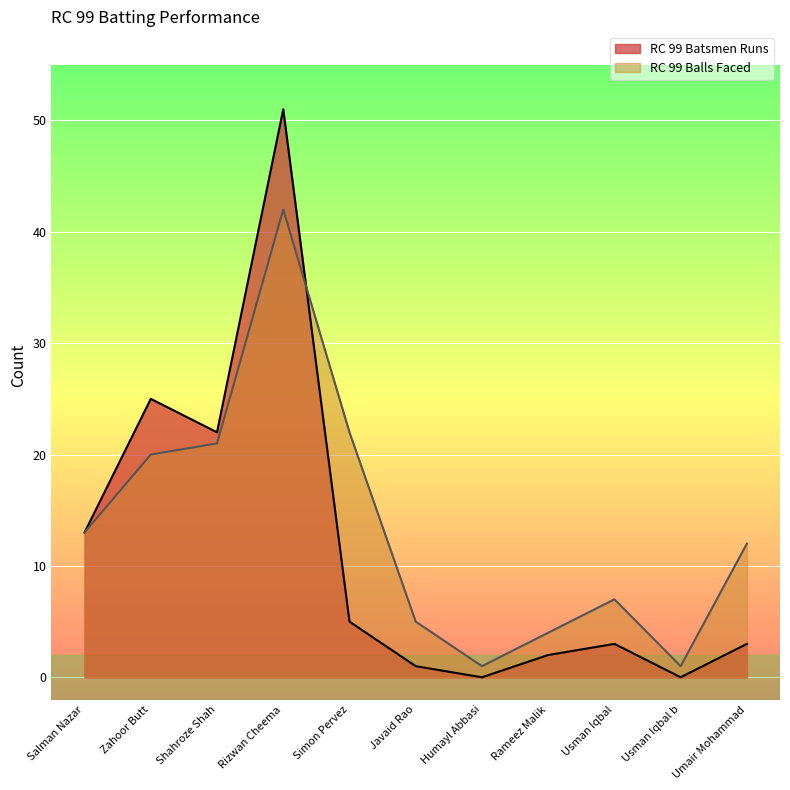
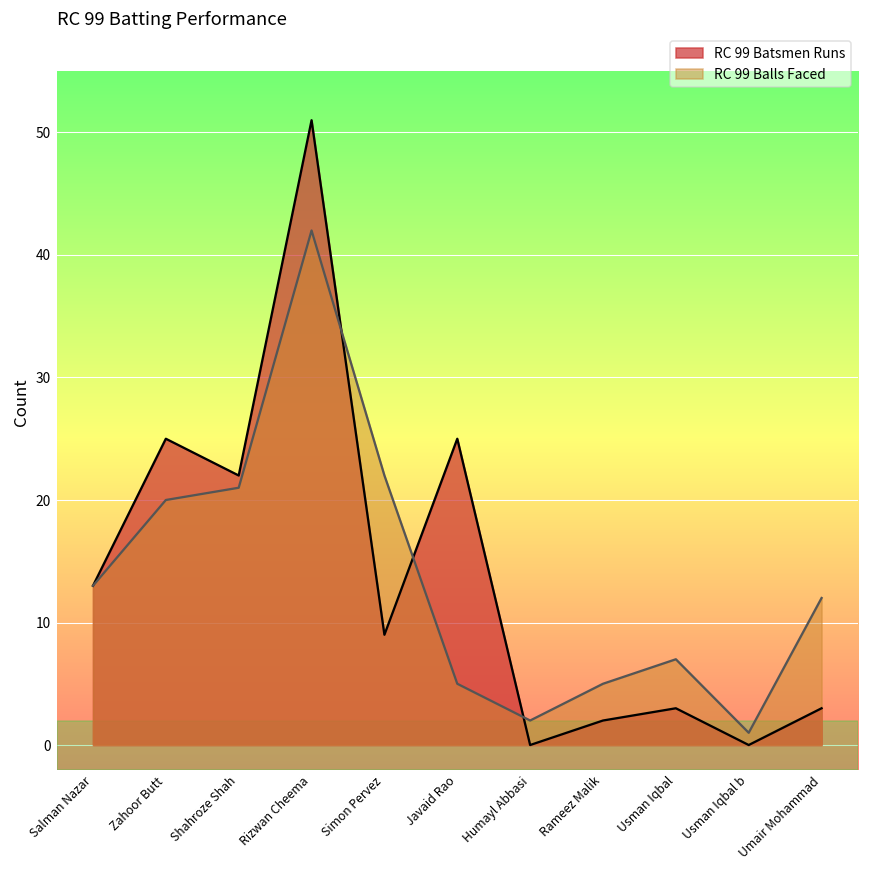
  {
    "RC 99 Batsmen Runs": {
      "Zahoor Butt": 25,
      "Shahroze Shah": 22,
      "Rizwan Cheema": 51,
-     "Simon Pervez": 5,
-     "Javaid Rao": 1,
+     "Simon Pervez": 9,
+     "Javaid Rao": 25,
      "Humayl Abbasi": 0,
      "Rameez Malik": 2,
      "Usman Iqbal": 3,
      "Usman Iqbal b": 0,
      "Umair Mohammad": 3
    },
    "RC 99 Balls Faced": {
      "Zahoor Butt": 20,
      "Shahroze Shah": 21,
      "Rizwan Cheema": 42,
      "Simon Pervez": 22,
      "Javaid Rao": 5,
-     "Humayl Abbasi": 1,
-     "Rameez Malik": 4,
+     "Humayl Abbasi": 2,
+     "Rameez Malik": 5,
      "Usman Iqbal": 7,
      "Usman Iqbal b": 1,
      "Umair Mohammad": 12
    }
  }
